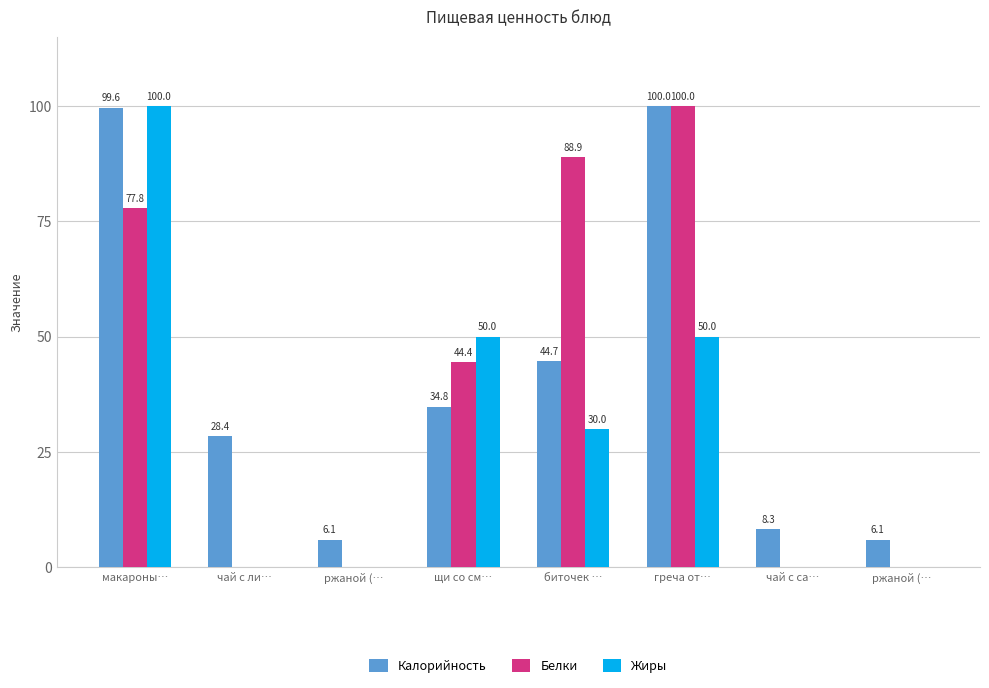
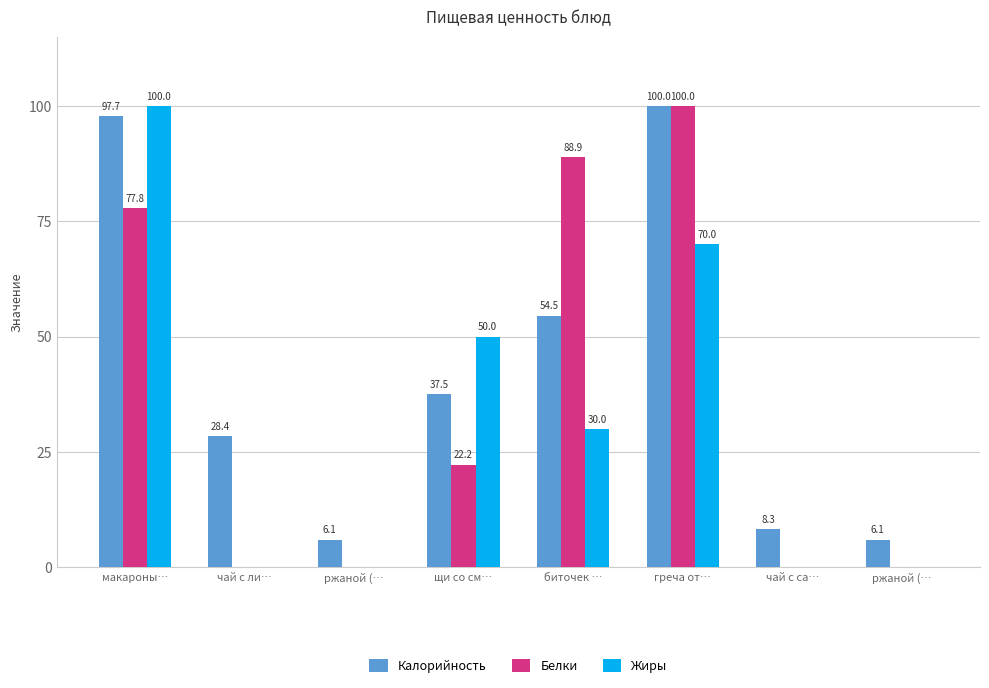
  {
    "Калорийность": {
-     "макароны…": 99.6,
+     "макароны…": 97.7,
      "чай с ли…": 28.4,
-     "щи со см…": 34.8,
-     "биточек …": 44.7,
+     "щи со см…": 37.5,
+     "биточек …": 54.5,
      "греча от…": 100.0,
      "чай с са…": 8.3
    },
    "Белки": {
      "макароны…": 77.8,
-     "щи со см…": 44.4,
+     "щи со см…": 22.2,
      "биточек …": 88.9,
      "греча от…": 100.0
    },
    "Жиры": {
      "макароны…": 100.0,
      "щи со см…": 50.0,
      "биточек …": 30.0,
-     "греча от…": 50.0
+     "греча от…": 70.0
    }
  }
